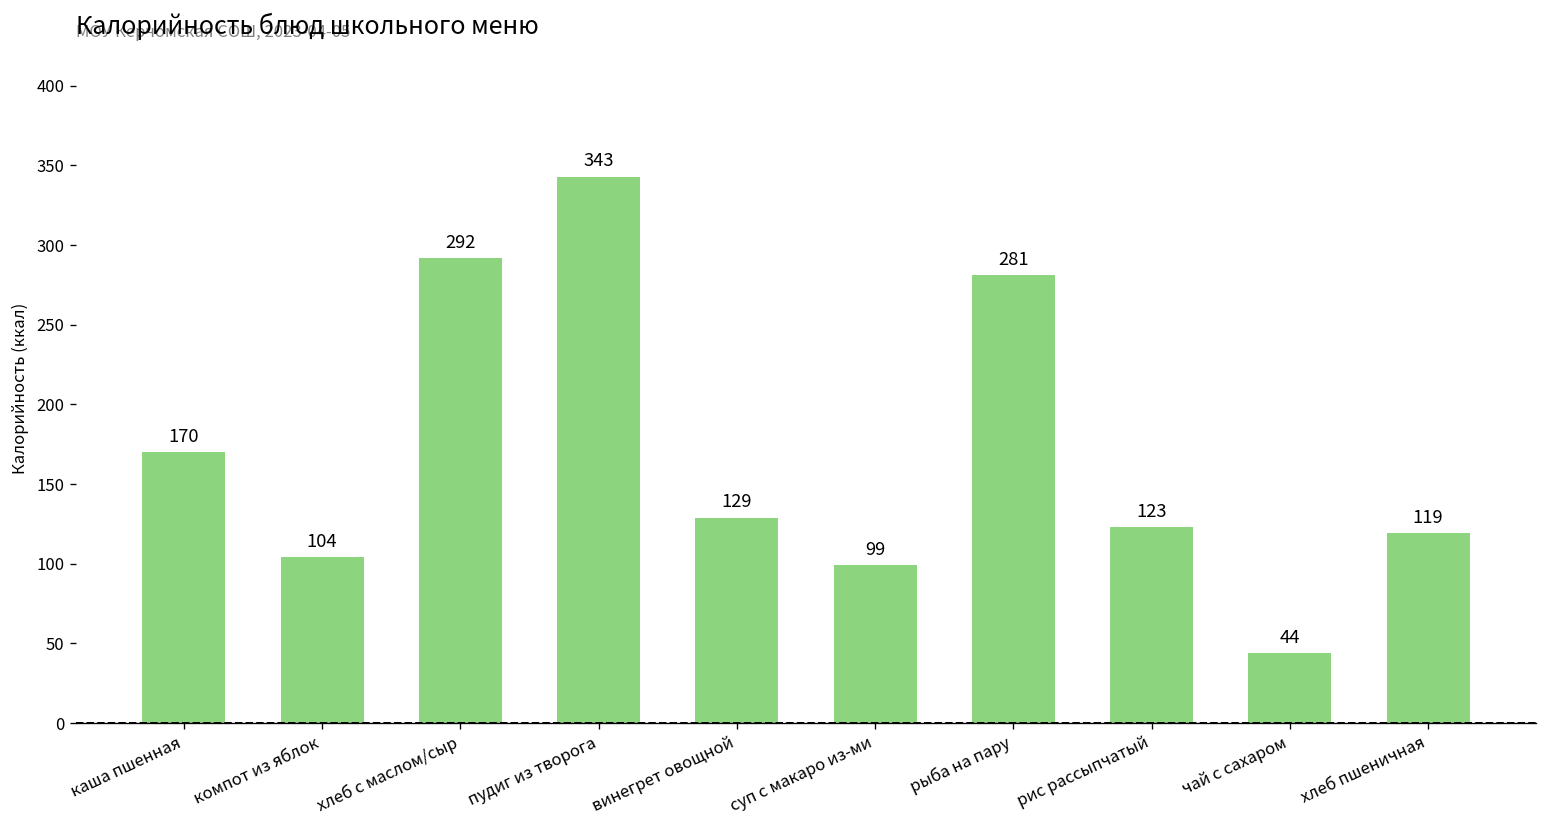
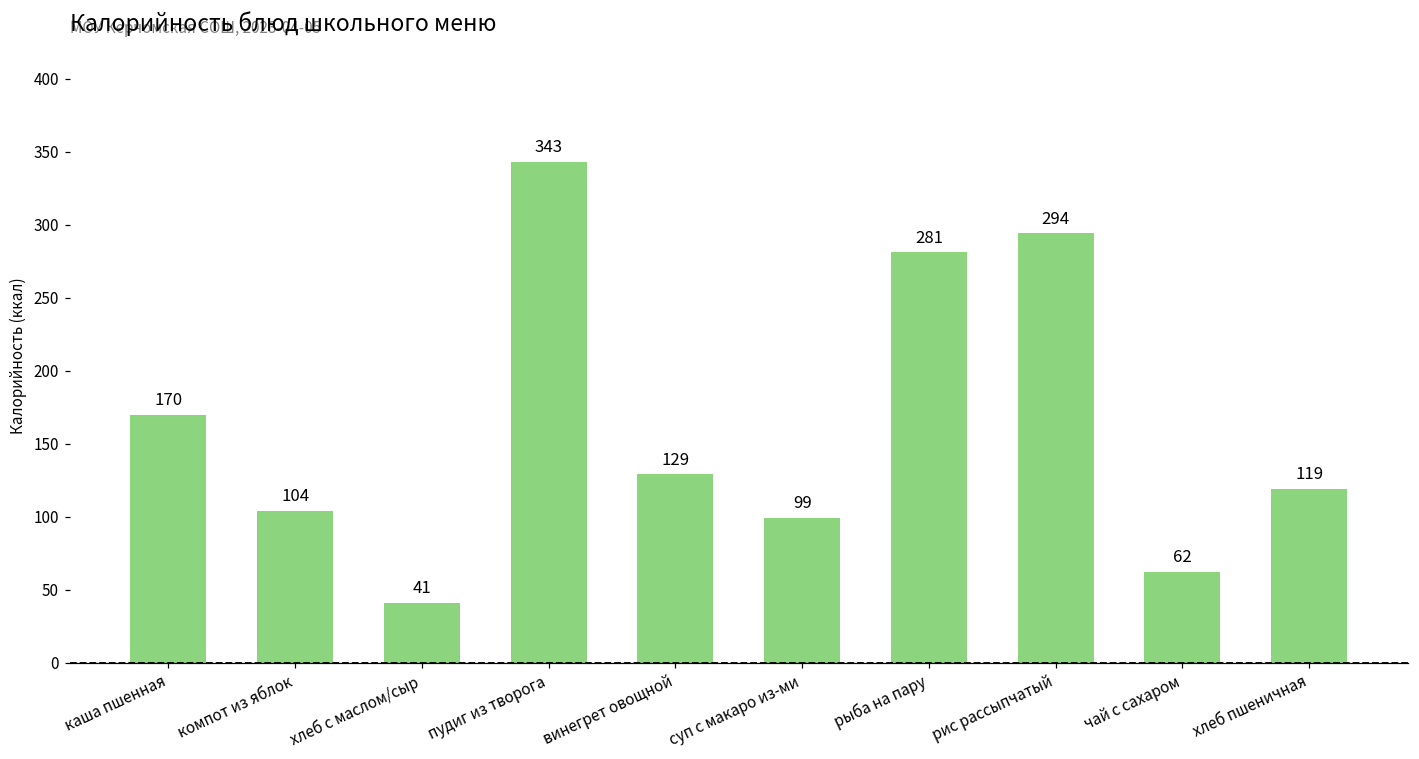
  {
    "каша пшенная": 170,
    "компот из яблок": 104,
-   "хлеб с маслом/сыр": 292,
+   "хлеб с маслом/сыр": 41,
    "пудиг из творога": 343,
    "винегрет овощной": 129,
    "суп с макаро из-ми": 99,
    "рыба на пару": 281,
-   "рис рассыпчатый": 123,
-   "чай с сахаром": 44,
+   "рис рассыпчатый": 294,
+   "чай с сахаром": 62,
    "хлеб пшеничная": 119
  }
